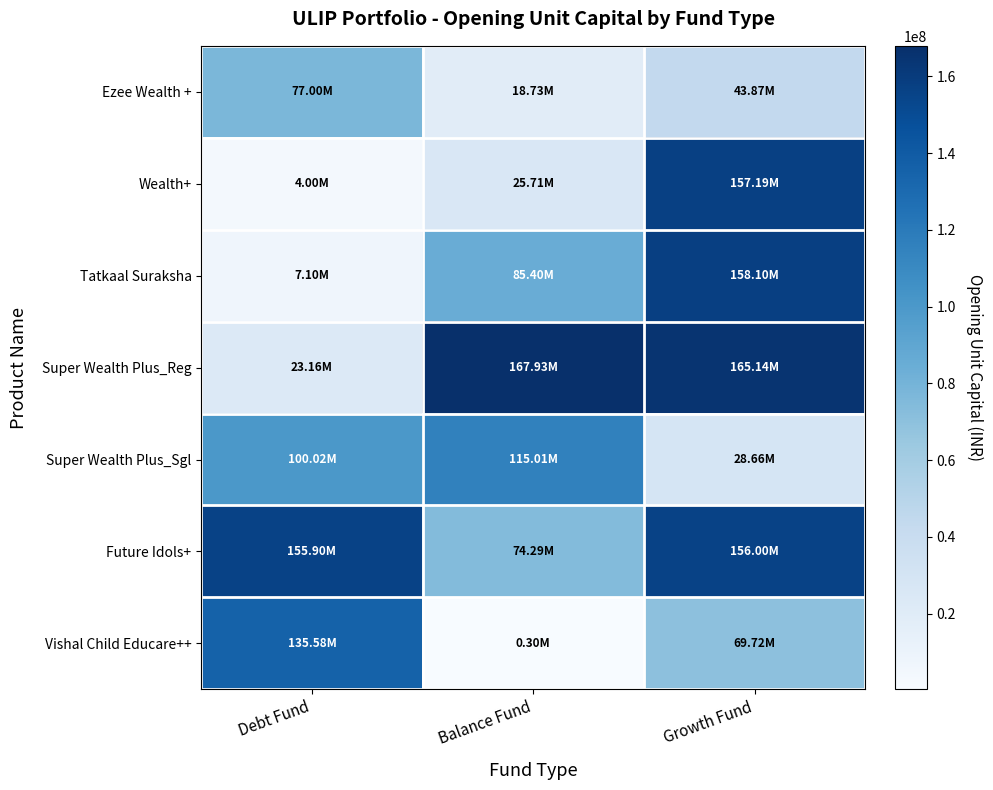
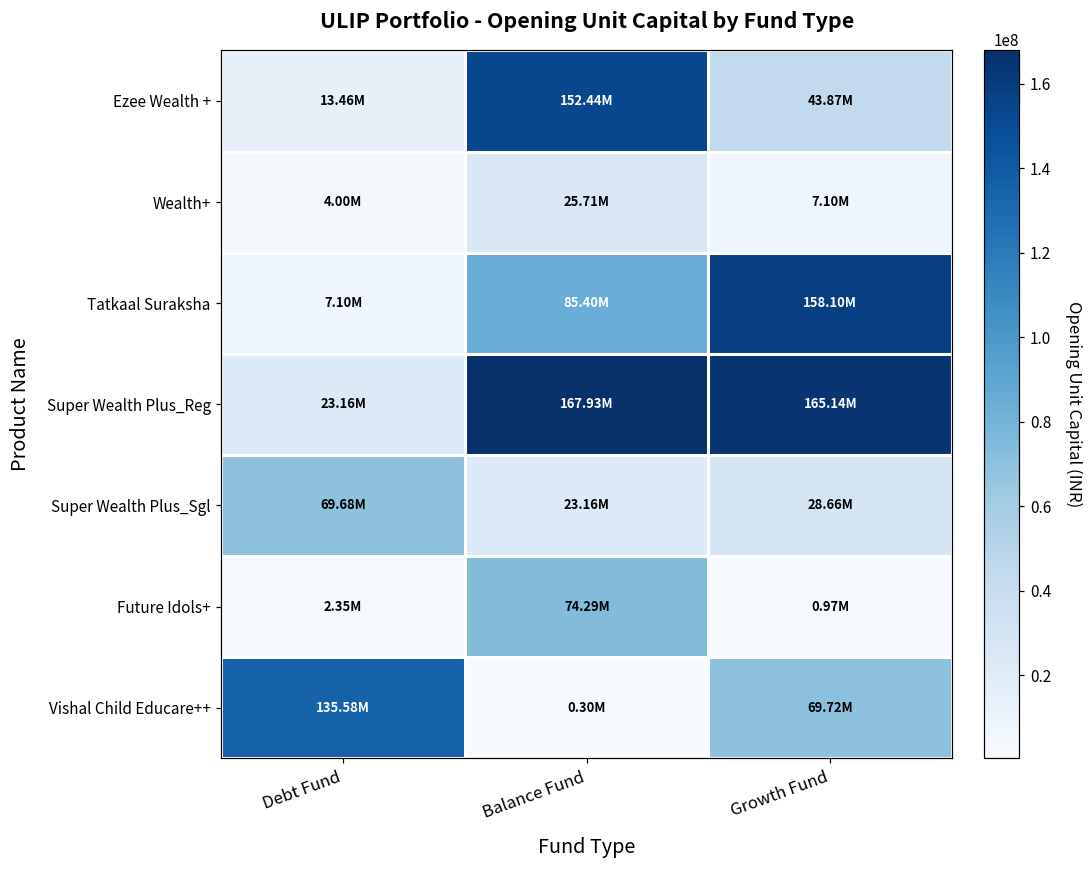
  {
    "Ezee Wealth +": {
-     "Debt Fund": "77.00M",
-     "Balance Fund": "18.73M",
+     "Debt Fund": "13.46M",
+     "Balance Fund": "152.44M",
      "Growth Fund": "43.87M"
    },
    "Wealth+": {
      "Debt Fund": "4.00M",
      "Balance Fund": "25.71M",
-     "Growth Fund": "157.19M"
+     "Growth Fund": "7.10M"
    },
    "Tatkaal Suraksha": {
      "Debt Fund": "7.10M",
      "Balance Fund": "85.40M",
      "Growth Fund": "158.10M"
    },
    "Super Wealth Plus_Reg": {
      "Debt Fund": "23.16M",
      "Balance Fund": "167.93M",
      "Growth Fund": "165.14M"
    },
    "Super Wealth Plus_Sgl": {
-     "Debt Fund": "100.02M",
-     "Balance Fund": "115.01M",
+     "Debt Fund": "69.68M",
+     "Balance Fund": "23.16M",
      "Growth Fund": "28.66M"
    },
    "Future Idols+": {
-     "Debt Fund": "155.90M",
+     "Debt Fund": "2.35M",
      "Balance Fund": "74.29M",
-     "Growth Fund": "156.00M"
+     "Growth Fund": "0.97M"
    },
    "Vishal Child Educare++": {
      "Debt Fund": "135.58M",
      "Balance Fund": "0.30M",
      "Growth Fund": "69.72M"
    }
  }
